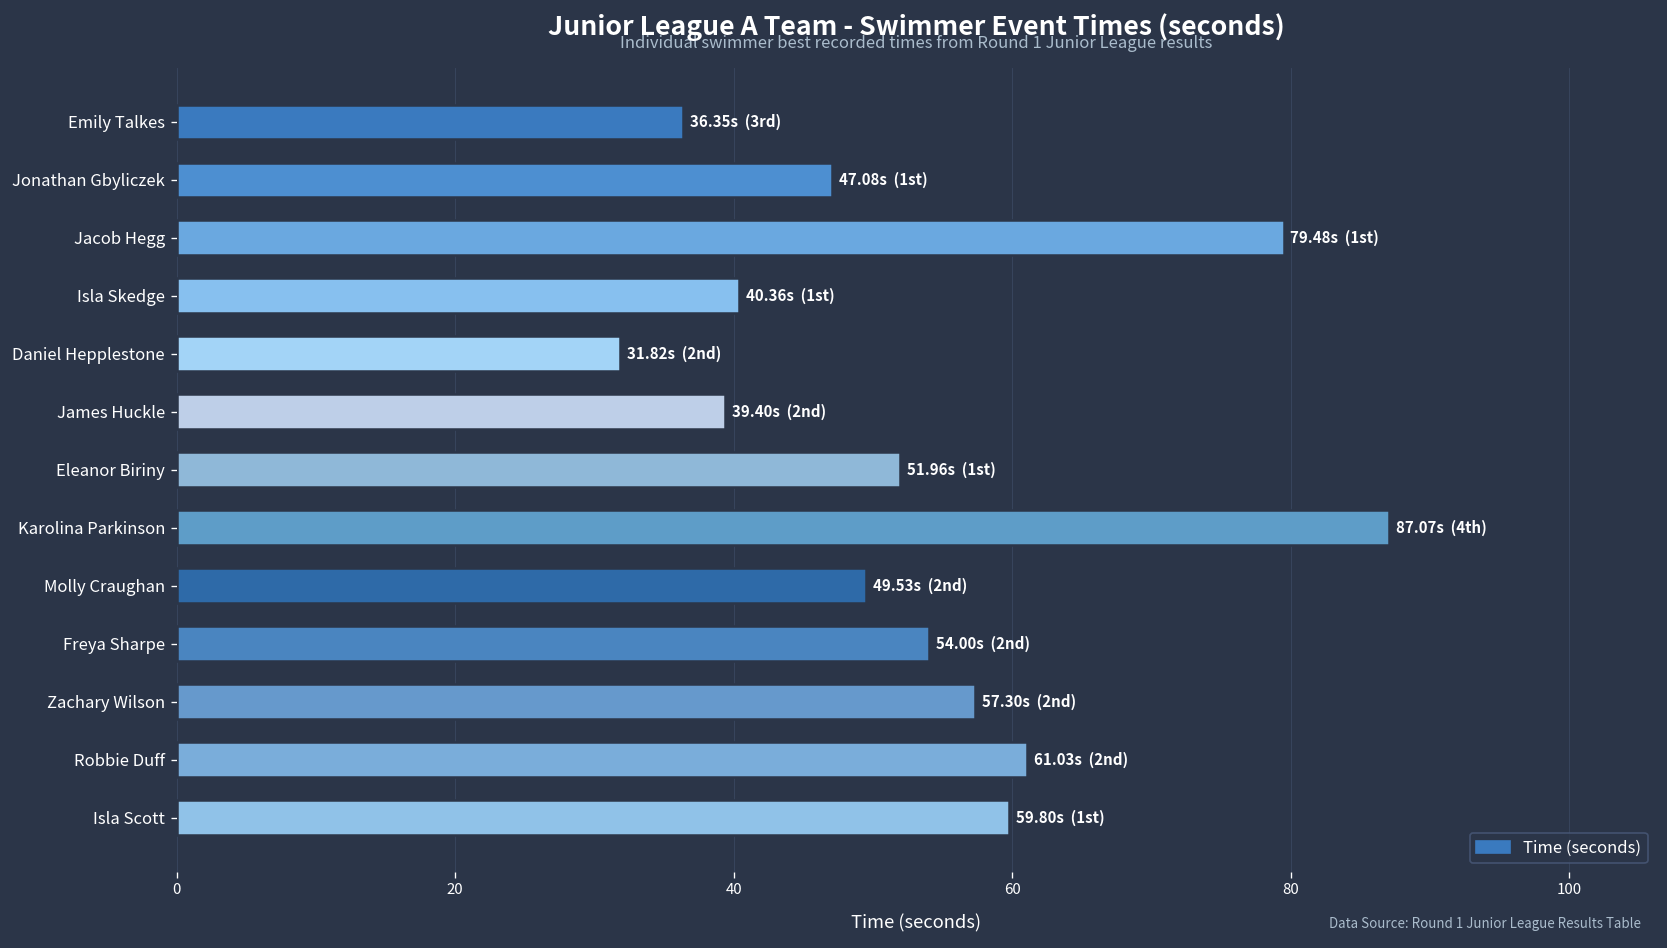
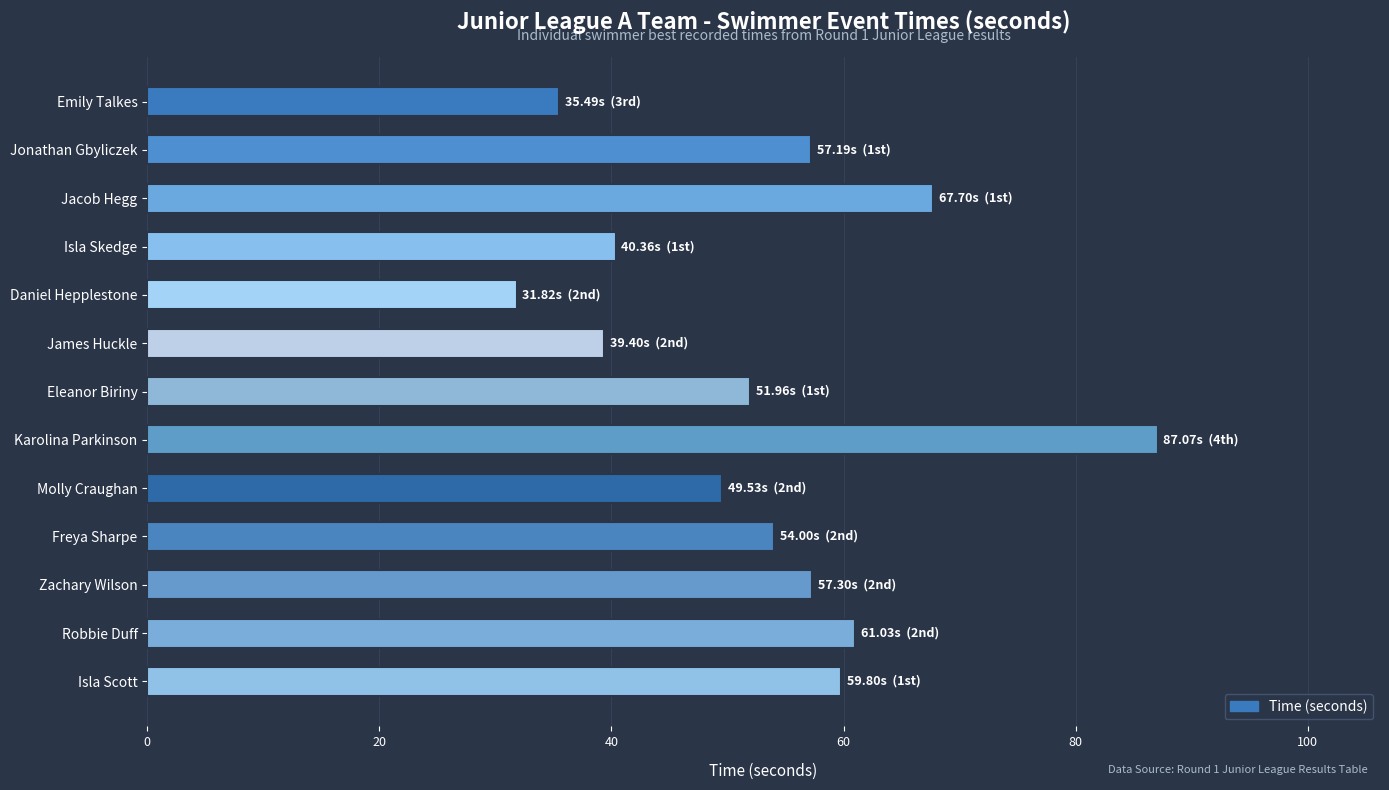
  {
-   "Emily Talkes": "36.35s",
-   "Jonathan Gbyliczek": "47.08s",
-   "Jacob Hegg": "79.48s",
+   "Emily Talkes": "35.49s",
+   "Jonathan Gbyliczek": "57.19s",
+   "Jacob Hegg": "67.70s",
    "Isla Skedge": "40.36s",
    "Daniel Hepplestone": "31.82s",
    "James Huckle": "39.40s",
    "Eleanor Biriny": "51.96s",
    "Karolina Parkinson": "87.07s",
    "Molly Craughan": "49.53s",
    "Freya Sharpe": "54.00s",
    "Zachary Wilson": "57.30s",
    "Robbie Duff": "61.03s",
    "Isla Scott": "59.80s"
  }
